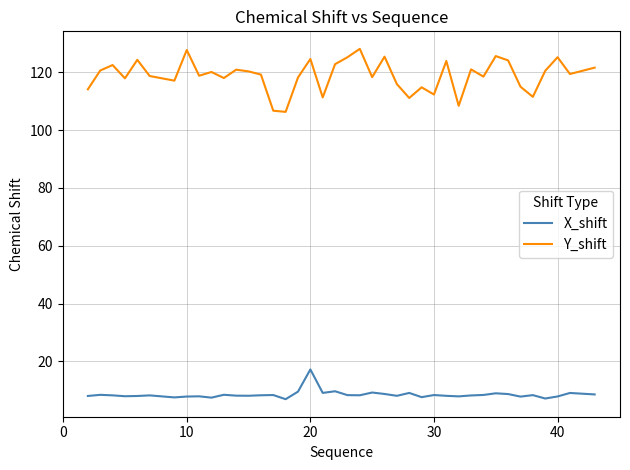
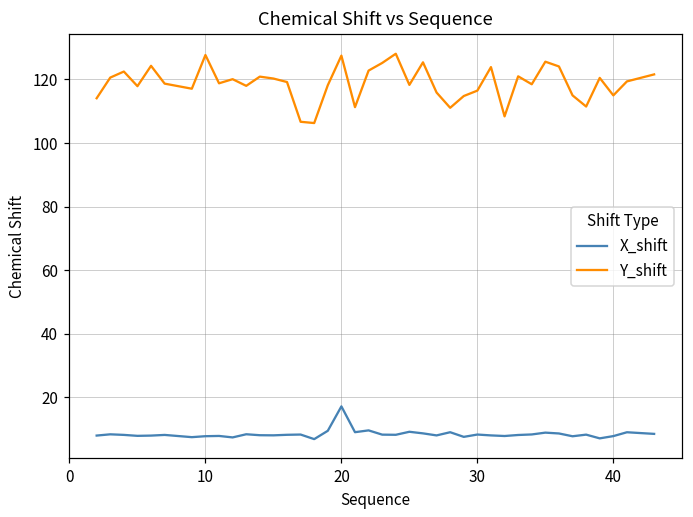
  {
    "X_shift": {
      "10": 8,
      "20": 17,
      "30": 8,
      "40": 8
    },
    "Y_shift": {
      "10": 128,
-     "20": 125,
-     "30": 112,
-     "40": 125
+     "20": 128,
+     "30": 117,
+     "40": 115
    }
  }
